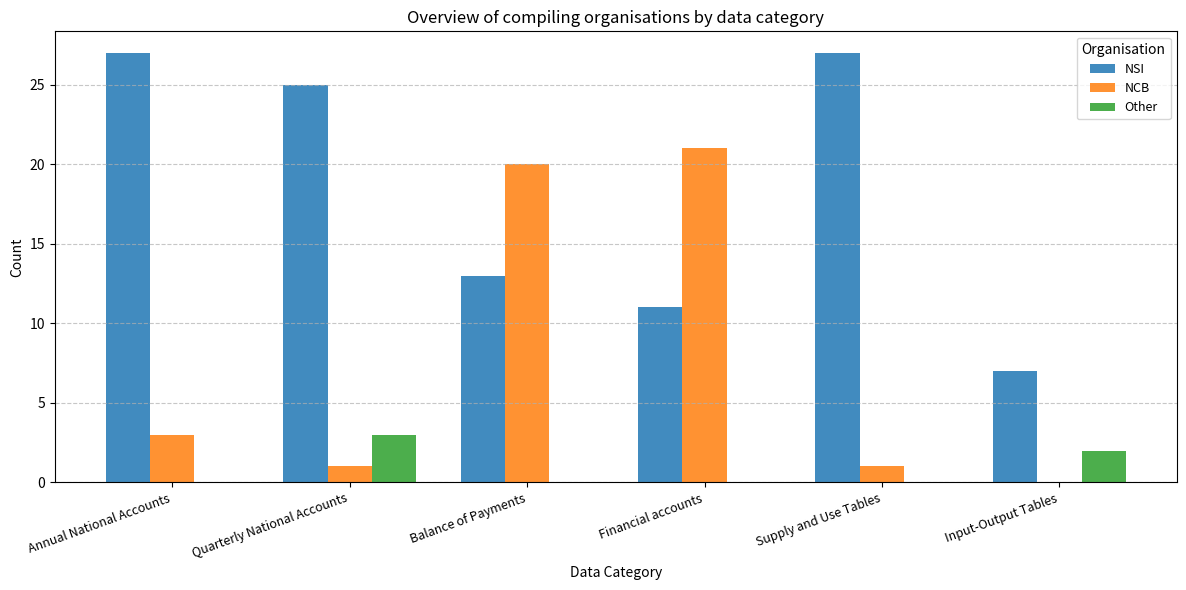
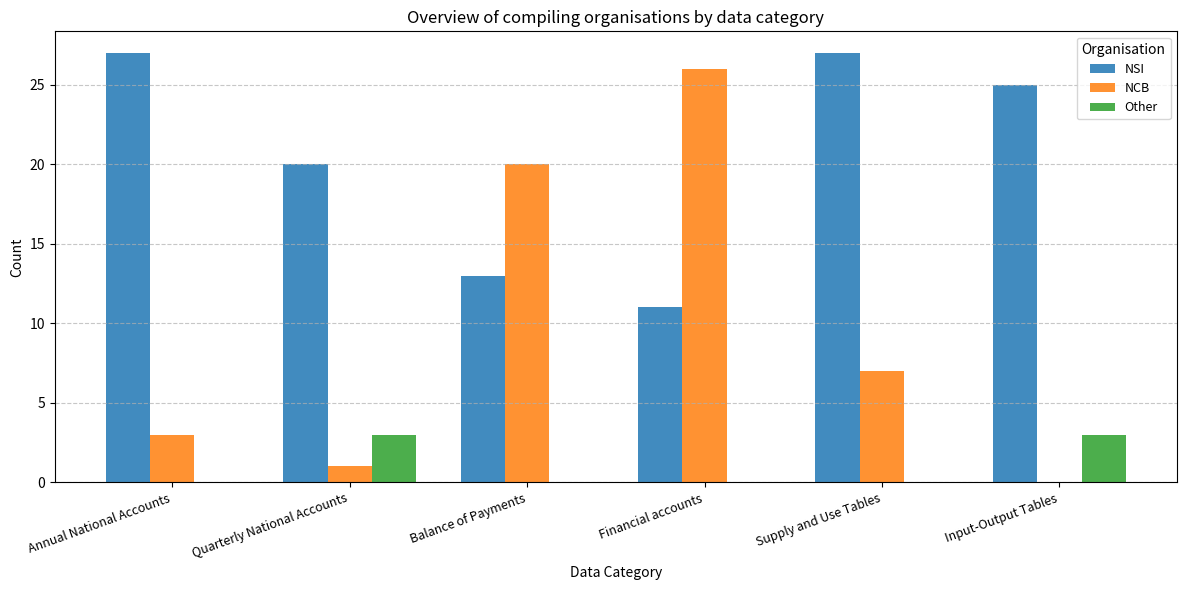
  {
    "NSI": {
      "Annual National Accounts": 27,
-     "Quarterly National Accounts": 25,
+     "Quarterly National Accounts": 20,
      "Balance of Payments": 13,
      "Financial accounts": 11,
      "Supply and Use Tables": 27,
-     "Input-Output Tables": 7
+     "Input-Output Tables": 25
    },
    "NCB": {
      "Annual National Accounts": 3,
      "Quarterly National Accounts": 1,
      "Balance of Payments": 20,
-     "Financial accounts": 21,
-     "Supply and Use Tables": 1,
+     "Financial accounts": 26,
+     "Supply and Use Tables": 7,
      "Input-Output Tables": 0
    },
    "Other": {
      "Annual National Accounts": 0,
      "Quarterly National Accounts": 3,
      "Balance of Payments": 0,
      "Financial accounts": 0,
      "Supply and Use Tables": 0,
-     "Input-Output Tables": 2
+     "Input-Output Tables": 3
    }
  }
